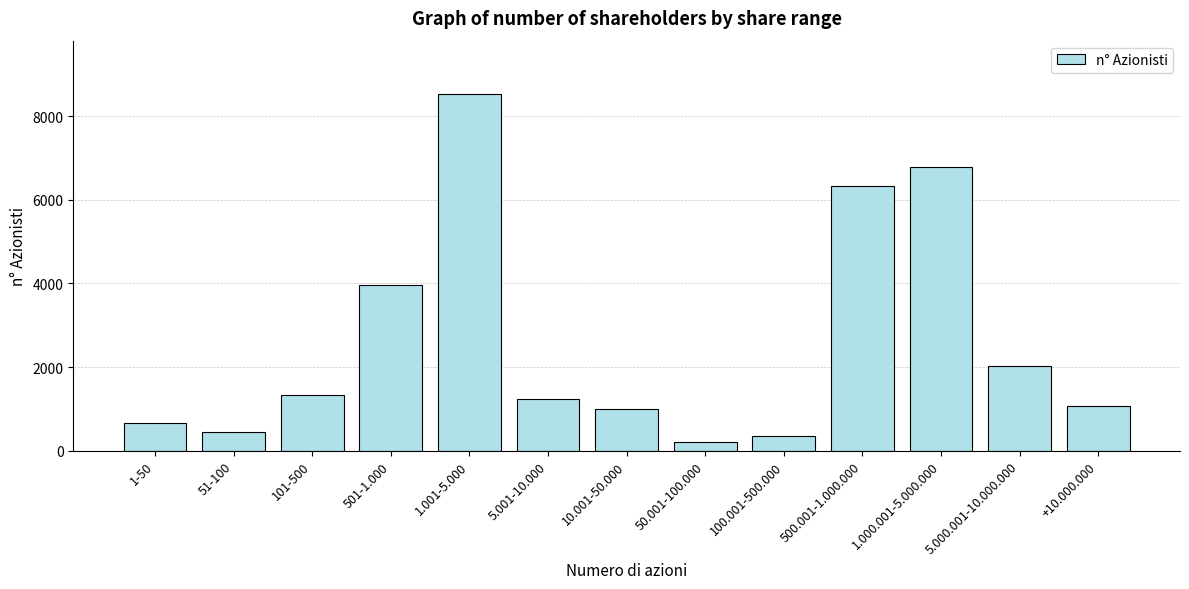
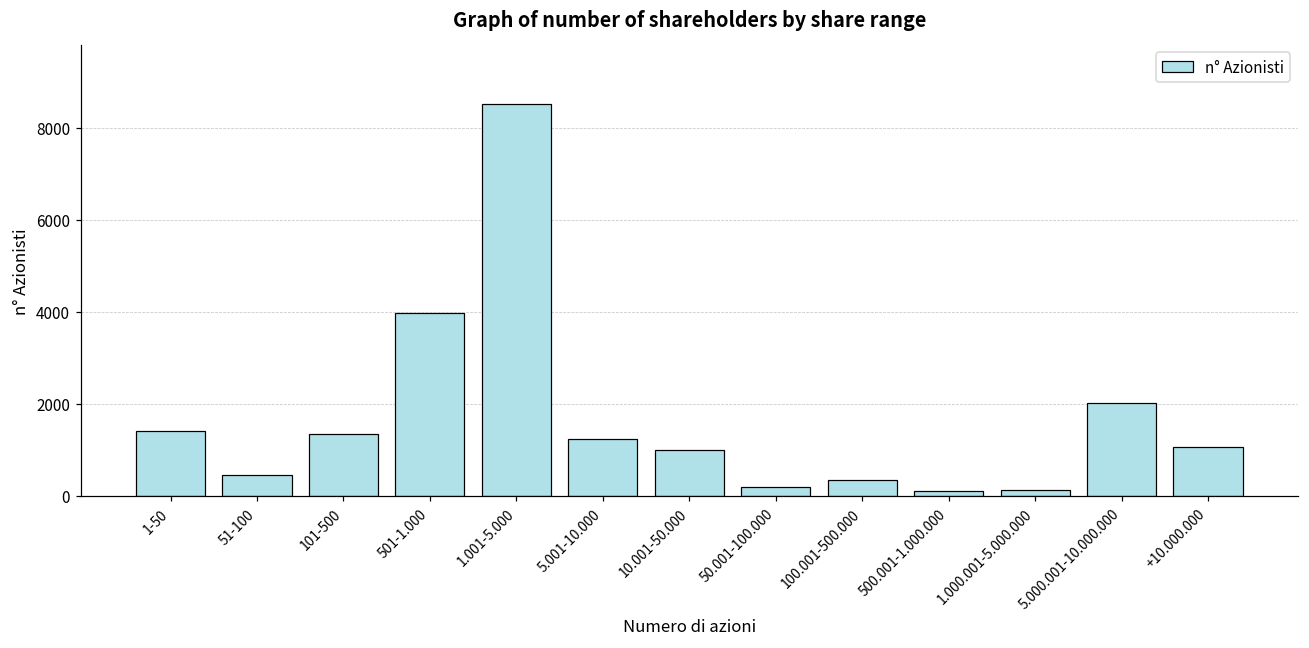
  {
-   "1-50": 700,
+   "1-50": 1400,
    "51-100": 500,
    "101-500": 1300,
    "501-1.000": 4000,
    "1.001-5.000": 8500,
    "5.001-10.000": 1200,
    "10.001-50.000": 1000,
    "50.001-100.000": 200,
    "100.001-500.000": 300,
-   "500.001-1.000.000": 6300,
-   "1.000.001-5.000.000": 6800,
+   "500.001-1.000.000": 100,
+   "1.000.001-5.000.000": 100,
    "5.000.001-10.000.000": 2000,
    "+10.000.000": 1100
  }
